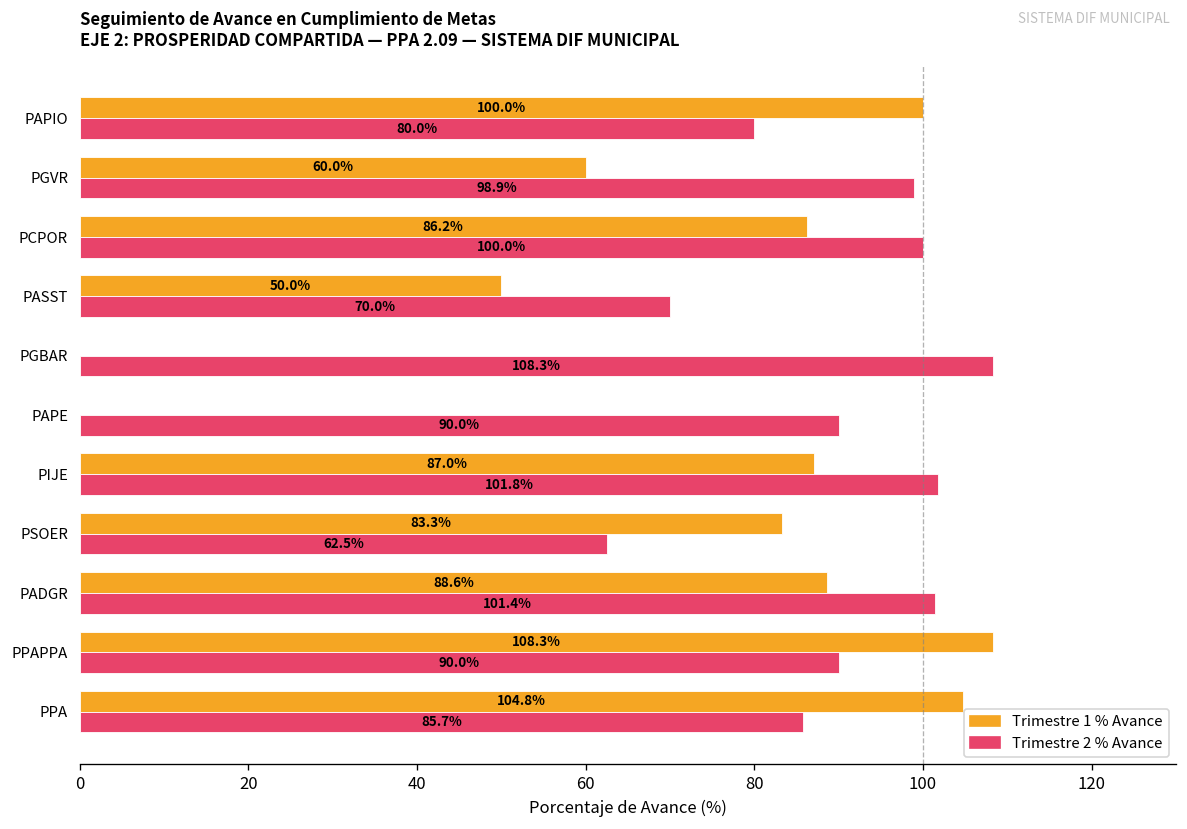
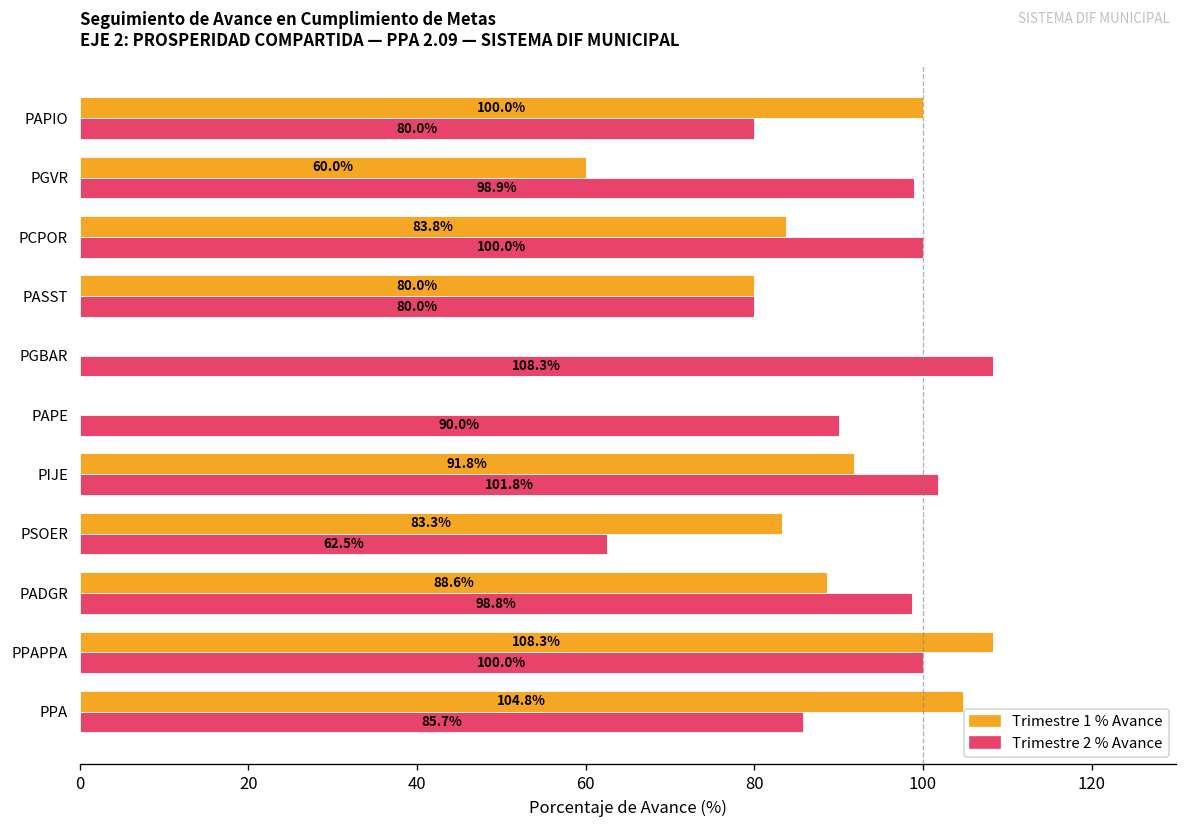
  {
    "Trimestre 1 % Avance": {
      "PAPIO": "100.0%",
      "PGVR": "60.0%",
-     "PCPOR": "86.2%",
-     "PASST": "50.0%",
-     "PIJE": "87.0%",
+     "PCPOR": "83.8%",
+     "PASST": "80.0%",
+     "PIJE": "91.8%",
      "PSOER": "83.3%",
      "PADGR": "88.6%",
      "PPAPPA": "108.3%",
      "PPA": "104.8%"
    },
    "Trimestre 2 % Avance": {
      "PAPIO": "80.0%",
      "PGVR": "98.9%",
      "PCPOR": "100.0%",
-     "PASST": "70.0%",
+     "PASST": "80.0%",
      "PGBAR": "108.3%",
      "PAPE": "90.0%",
      "PIJE": "101.8%",
      "PSOER": "62.5%",
-     "PADGR": "101.4%",
-     "PPAPPA": "90.0%",
+     "PADGR": "98.8%",
+     "PPAPPA": "100.0%",
      "PPA": "85.7%"
    }
  }
